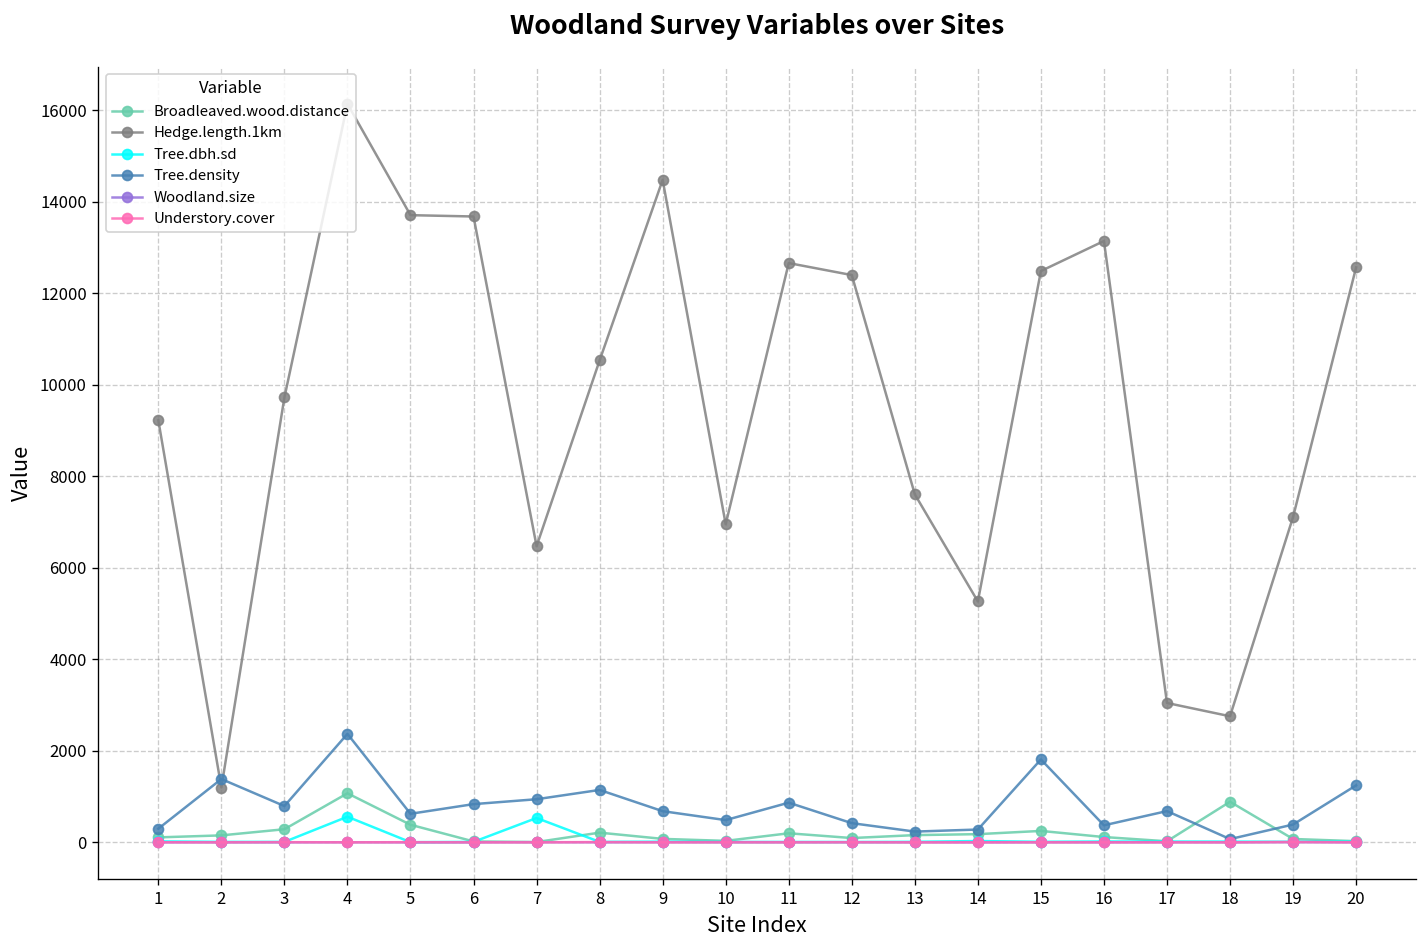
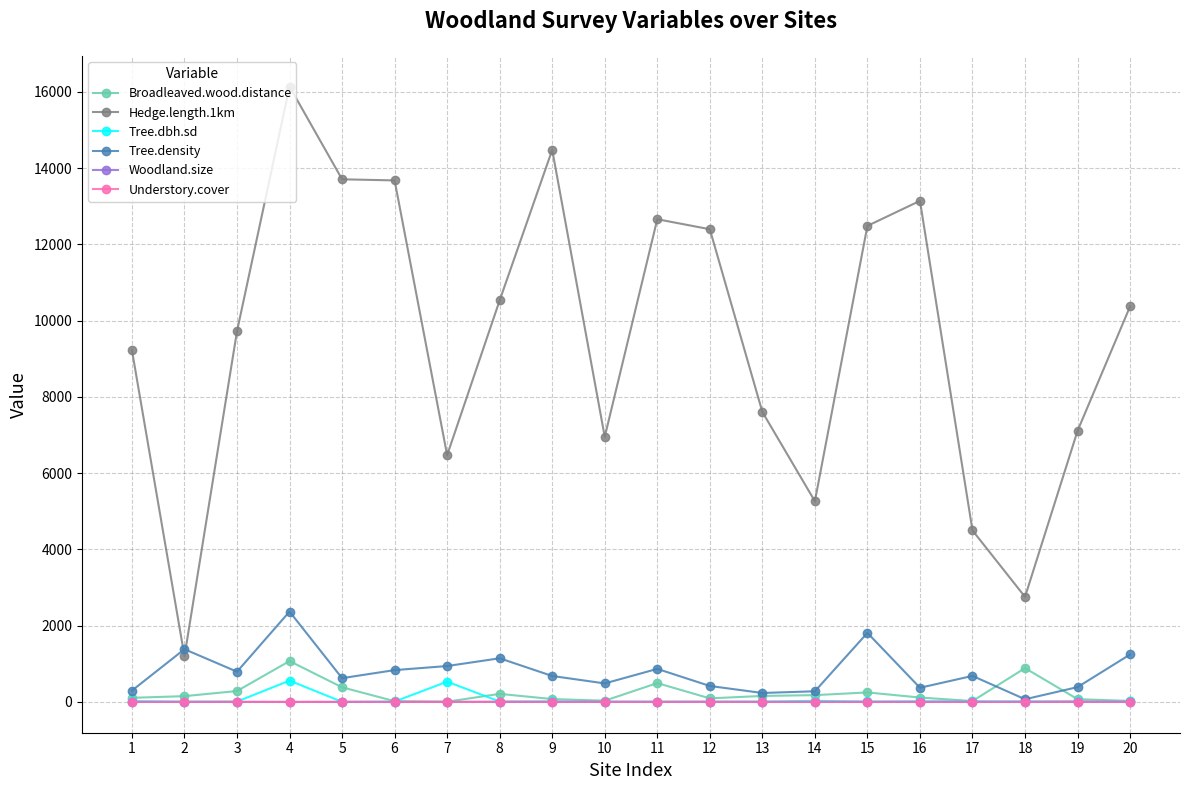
  {
    "Broadleaved.wood.distance": {
      "1": 100,
      "2": 200,
      "3": 300,
      "4": 1100,
      "5": 400,
      "8": 200,
-     "11": 200,
+     "11": 500,
      "12": 100,
      "13": 200,
      "14": 200,
      "15": 200,
      "16": 100,
      "18": 900
    },
    "Hedge.length.1km": {
      "1": 9200,
      "2": 1200,
      "3": 9700,
      "5": 13700,
      "6": 13700,
      "7": 6500,
      "8": 10500,
      "9": 14500,
      "10": 7000,
      "11": 12700,
      "12": 12400,
      "13": 7600,
      "14": 5300,
      "15": 12500,
      "16": 13100,
-     "17": 3000,
+     "17": 4500,
      "18": 2800,
      "19": 7100,
-     "20": 12600
+     "20": 10400
    },
    "Tree.dbh.sd": {
      "4": 600,
      "7": 500
    },
    "Tree.density": {
      "1": 300,
      "2": 1400,
      "3": 800,
      "4": 2400,
      "5": 600,
      "6": 800,
      "7": 900,
      "8": 1100,
      "9": 700,
      "10": 500,
      "11": 900,
      "12": 400,
      "13": 200,
      "14": 300,
      "15": 1800,
      "16": 400,
      "17": 700,
      "19": 400,
      "20": 1200
    },
    "Understory.cover": {
      "4": 0
    }
  }
